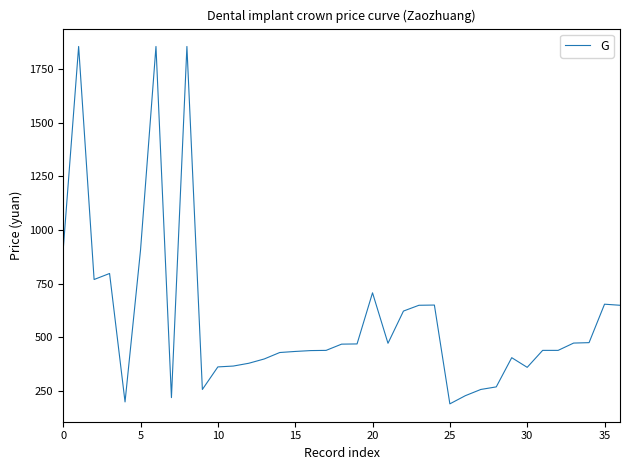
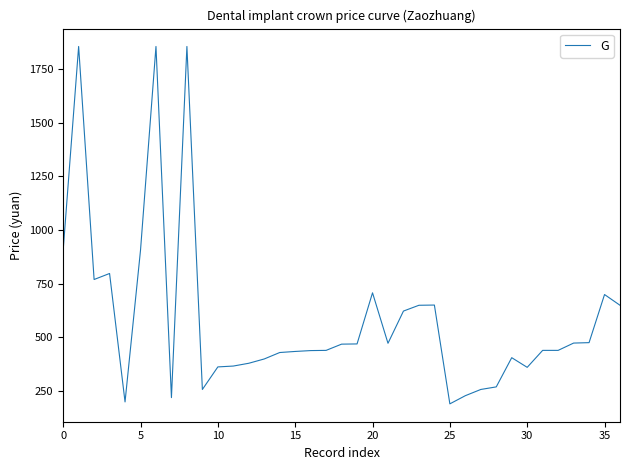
  {
    "0": 910,
    "5": 910,
    "10": 360,
    "15": 440,
    "20": 710,
    "25": 190,
    "30": 360,
-   "35": 660
+   "35": 700
  }
